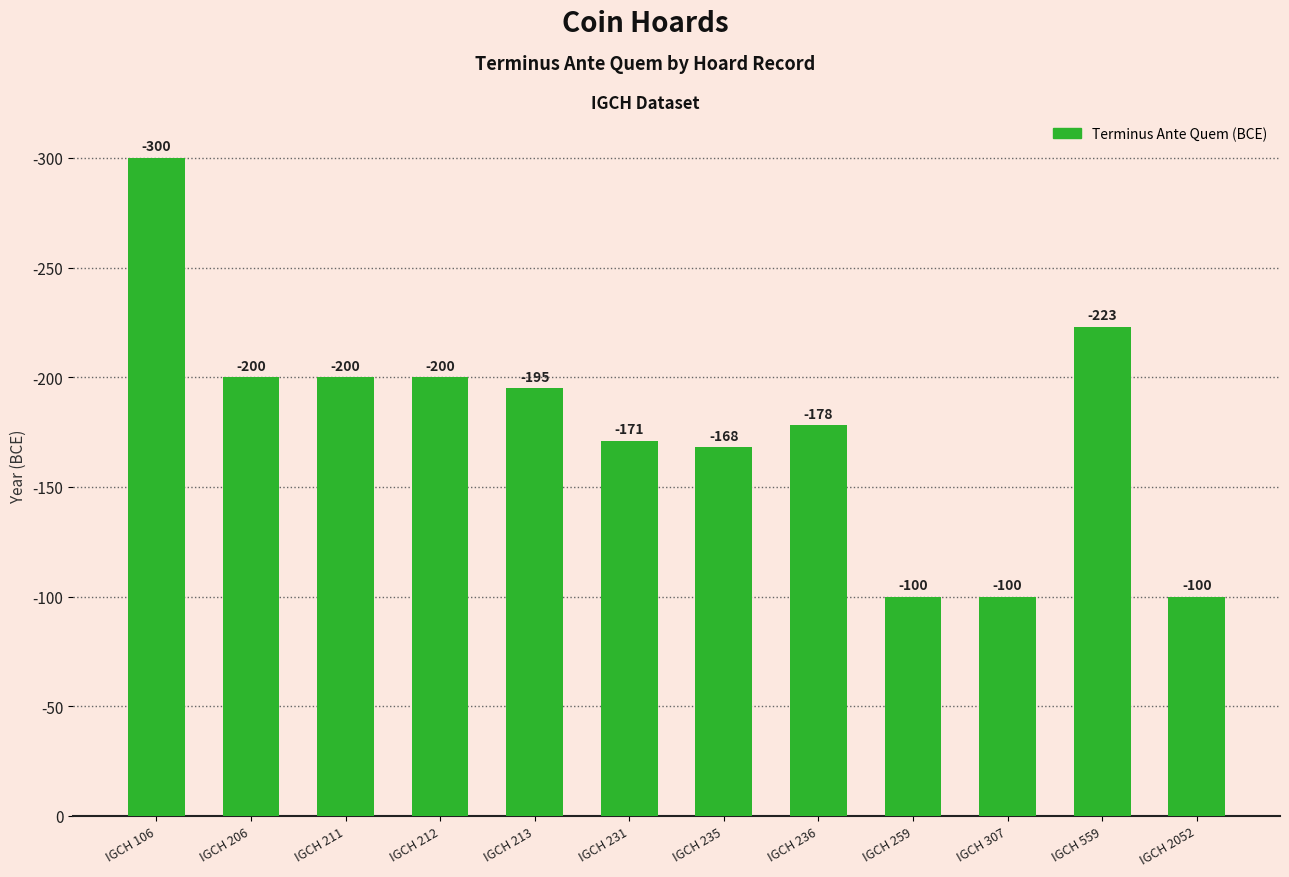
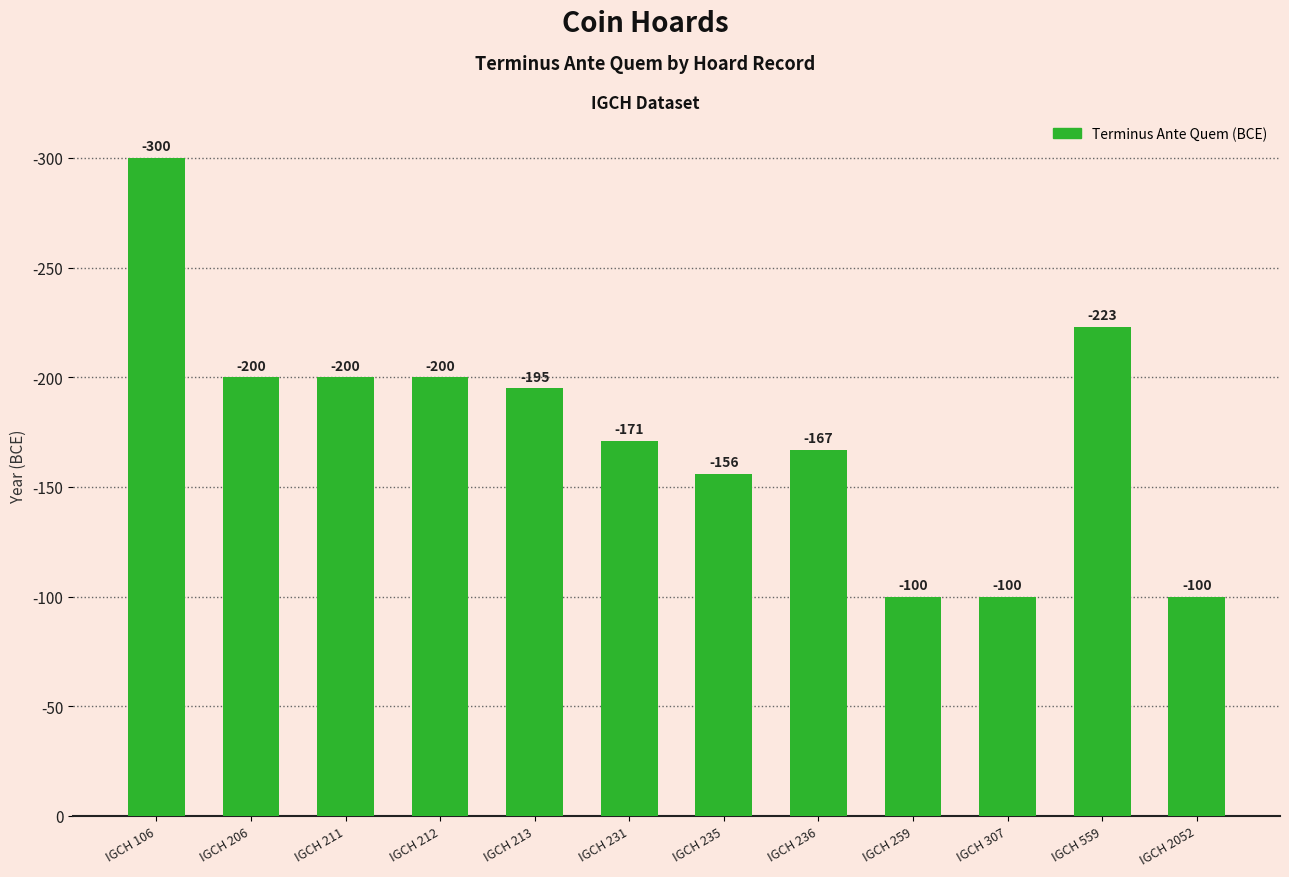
  {
-   "IGCH 235": -168,
-   "IGCH 236": -178
+   "IGCH 235": -156,
+   "IGCH 236": -167
  }
